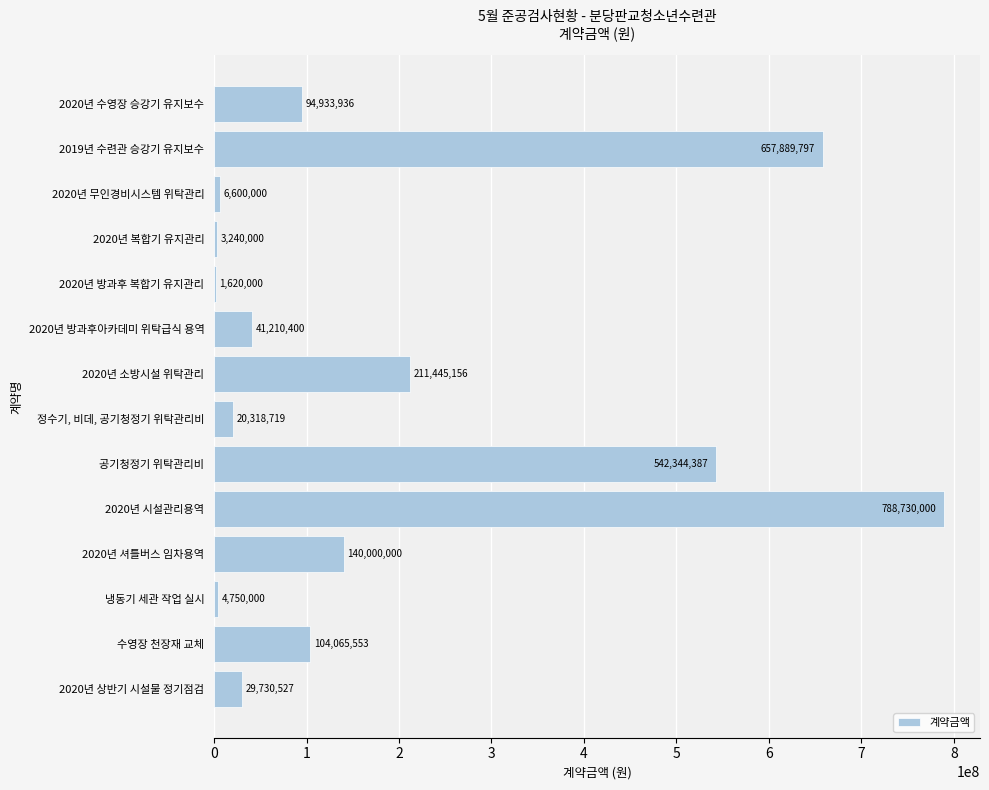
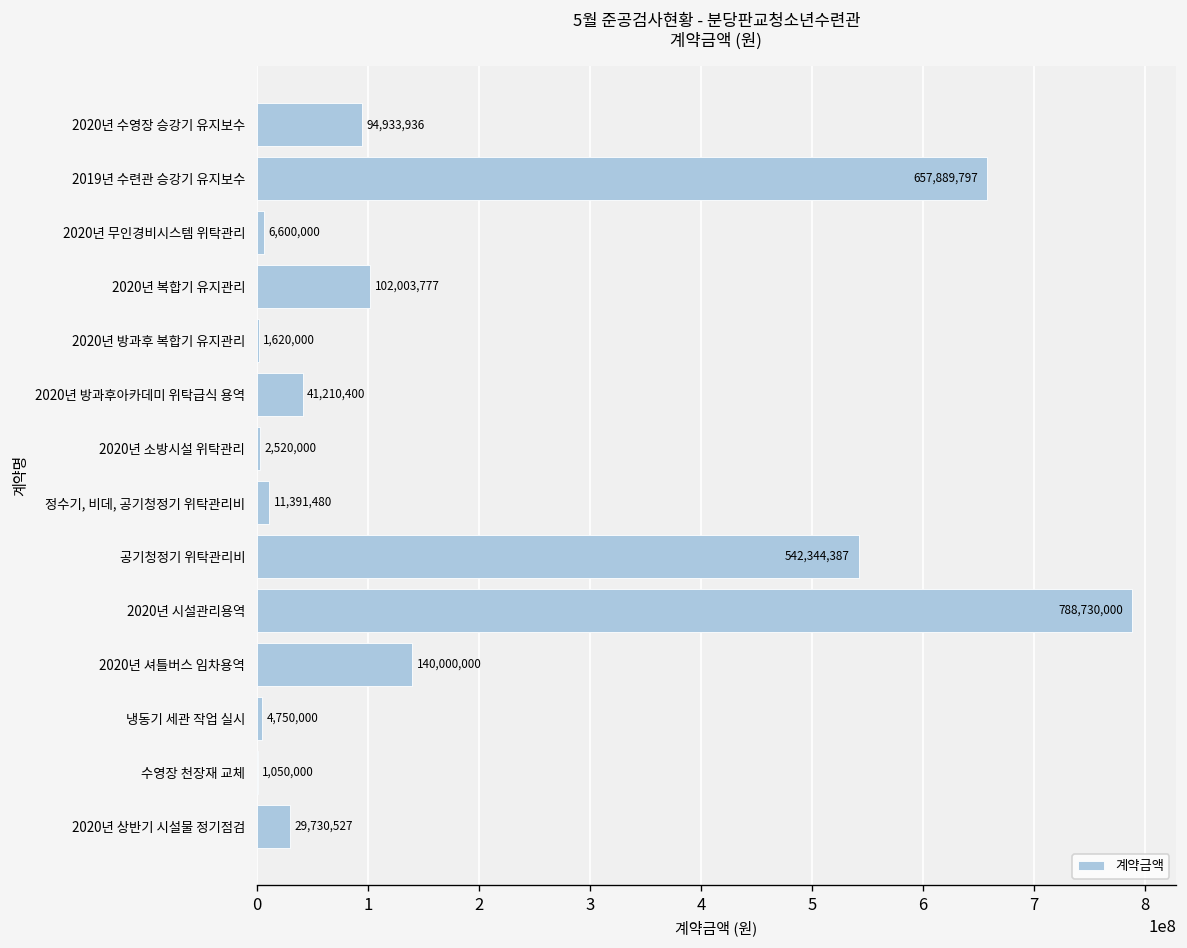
  {
    "2020년 수영장 승강기 유지보수": "94,933,936",
    "2019년 수련관 승강기 유지보수": "657,889,797",
    "2020년 무인경비시스템 위탁관리": "6,600,000",
-   "2020년 복합기 유지관리": "3,240,000",
+   "2020년 복합기 유지관리": "102,003,777",
    "2020년 방과후 복합기 유지관리": "1,620,000",
    "2020년 방과후아카데미 위탁급식 용역": "41,210,400",
-   "2020년 소방시설 위탁관리": "211,445,156",
-   "정수기, 비데, 공기청정기 위탁관리비": "20,318,719",
+   "2020년 소방시설 위탁관리": "2,520,000",
+   "정수기, 비데, 공기청정기 위탁관리비": "11,391,480",
    "공기청정기 위탁관리비": "542,344,387",
    "2020년 시설관리용역": "788,730,000",
    "2020년 셔틀버스 임차용역": "140,000,000",
    "냉동기 세관 작업 실시": "4,750,000",
-   "수영장 천장재 교체": "104,065,553",
+   "수영장 천장재 교체": "1,050,000",
    "2020년 상반기 시설물 정기점검": "29,730,527"
  }
